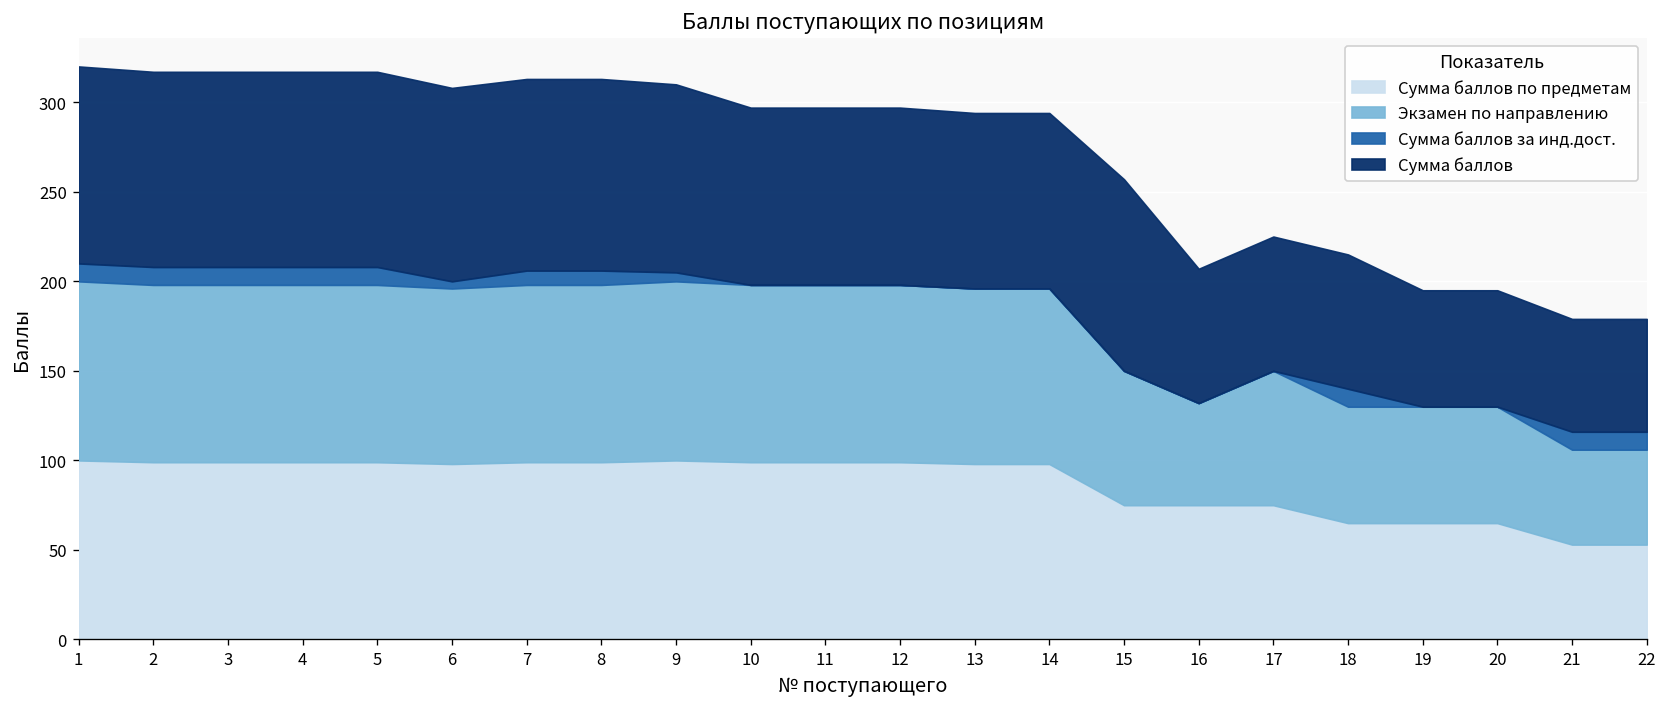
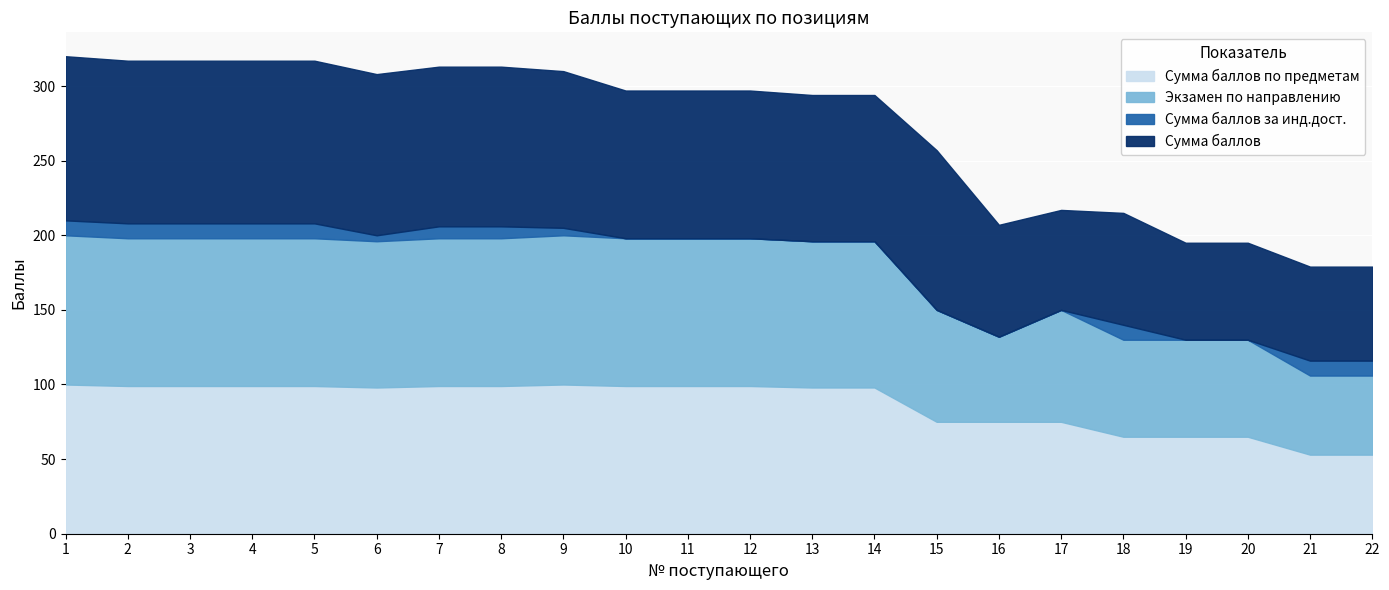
  {
    "Сумма баллов по предметам": {
      "1": 100,
      "2": 99,
      "3": 99,
      "4": 99,
      "5": 99,
      "6": 98,
      "7": 99,
      "8": 99,
      "9": 100,
      "10": 99,
      "11": 99,
      "12": 99,
      "13": 98,
      "14": 98,
      "15": 75,
      "16": 75,
      "17": 75,
      "18": 65,
      "19": 65,
      "20": 65,
      "21": 53,
      "22": 53
    },
    "Экзамен по направлению": {
      "1": 100,
      "2": 99,
      "3": 99,
      "4": 99,
      "5": 99,
      "6": 98,
      "7": 99,
      "8": 99,
      "9": 100,
      "18": 65,
      "21": 53,
      "22": 53
    },
    "Сумма баллов за инд.дост.": {
      "1": 10,
      "2": 10,
      "3": 10,
      "4": 10,
      "5": 10,
      "6": 4,
      "7": 8,
      "8": 8,
      "9": 5,
      "18": 10,
      "21": 10,
      "22": 10
    },
    "Сумма баллов": {
      "1": 110,
      "2": 109,
      "3": 109,
      "4": 109,
      "5": 109,
      "6": 108,
      "7": 107,
      "8": 107,
      "9": 105,
      "10": 99,
      "11": 99,
      "12": 99,
      "13": 98,
      "14": 98,
      "15": 107,
      "16": 75,
-     "17": 75,
+     "17": 67,
      "18": 75,
      "19": 65,
      "20": 65,
      "21": 63,
      "22": 63
    }
  }
